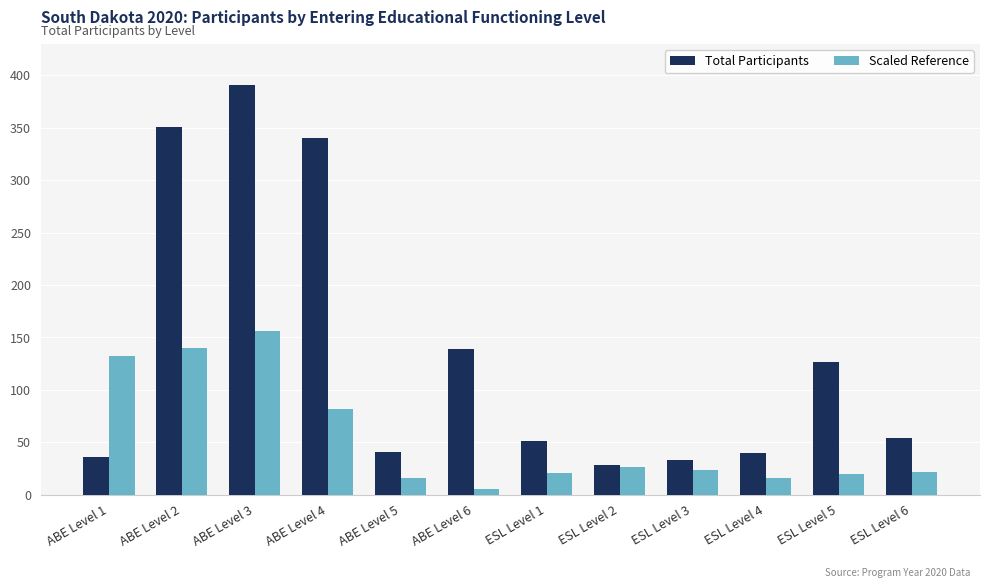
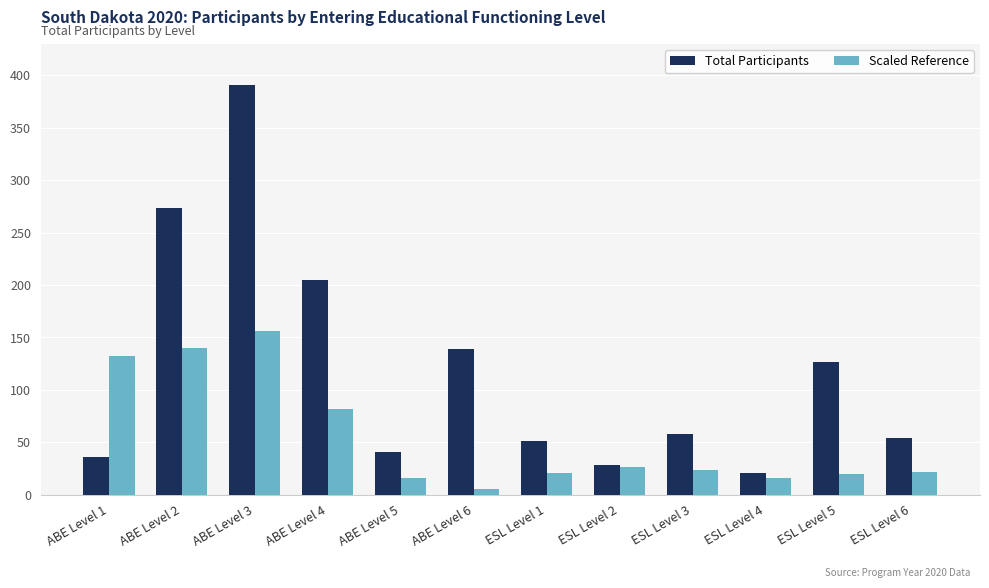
  {
    "Total Participants": {
      "ABE Level 1": 36,
-     "ABE Level 2": 351,
+     "ABE Level 2": 273,
      "ABE Level 3": 391,
-     "ABE Level 4": 340,
+     "ABE Level 4": 205,
      "ABE Level 5": 41,
      "ABE Level 6": 139,
      "ESL Level 1": 51,
      "ESL Level 2": 28,
-     "ESL Level 3": 33,
-     "ESL Level 4": 40,
+     "ESL Level 3": 58,
+     "ESL Level 4": 21,
      "ESL Level 5": 127,
      "ESL Level 6": 54
    },
    "Scaled Reference": {
      "ABE Level 1": 133,
      "ABE Level 2": 140,
      "ABE Level 3": 156,
      "ABE Level 4": 82,
      "ABE Level 5": 16,
      "ABE Level 6": 5,
      "ESL Level 1": 20,
      "ESL Level 2": 27,
      "ESL Level 3": 23,
      "ESL Level 4": 16,
      "ESL Level 5": 20,
      "ESL Level 6": 22
    }
  }
